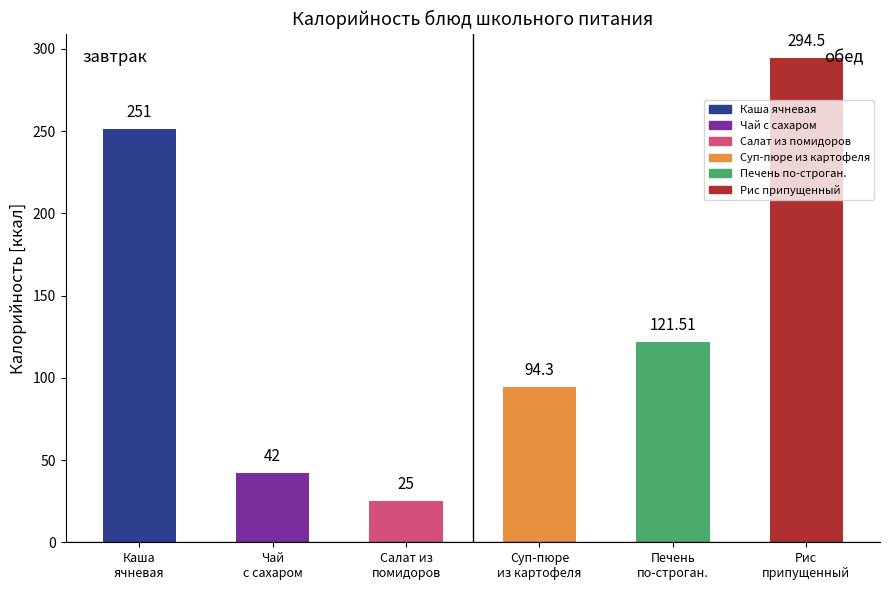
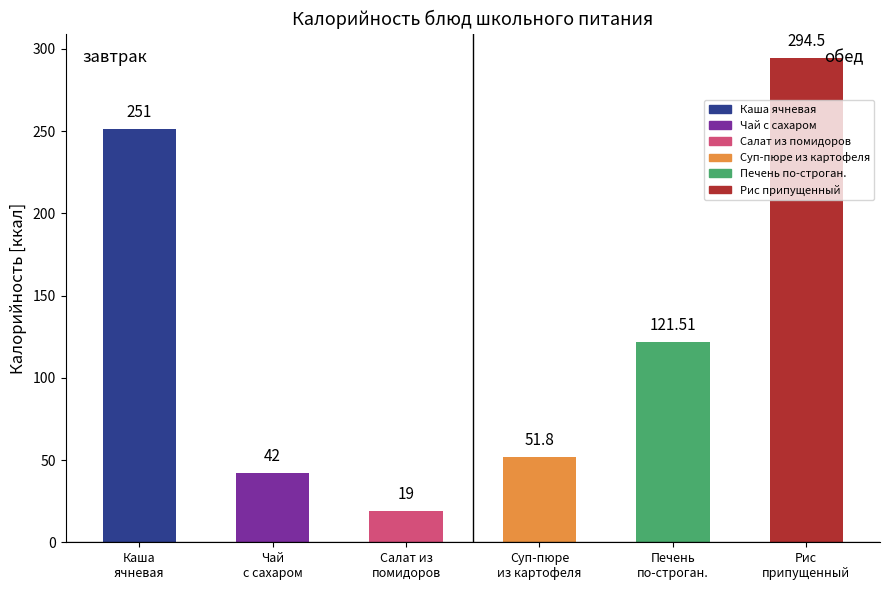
  {
    "Каша ячневая": 251,
    "Чай с сахаром": 42,
-   "Салат из помидоров": 25,
-   "Суп-пюре из картофеля": 94.3,
+   "Салат из помидоров": 19,
+   "Суп-пюре из картофеля": 51.8,
    "Печень по-строган.": 121.51,
    "Рис припущенный": 294.5
  }
